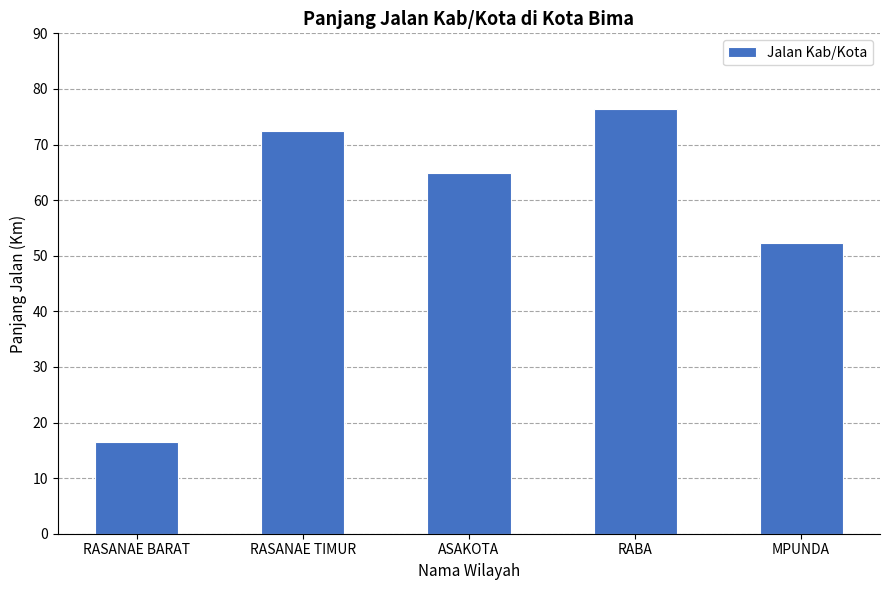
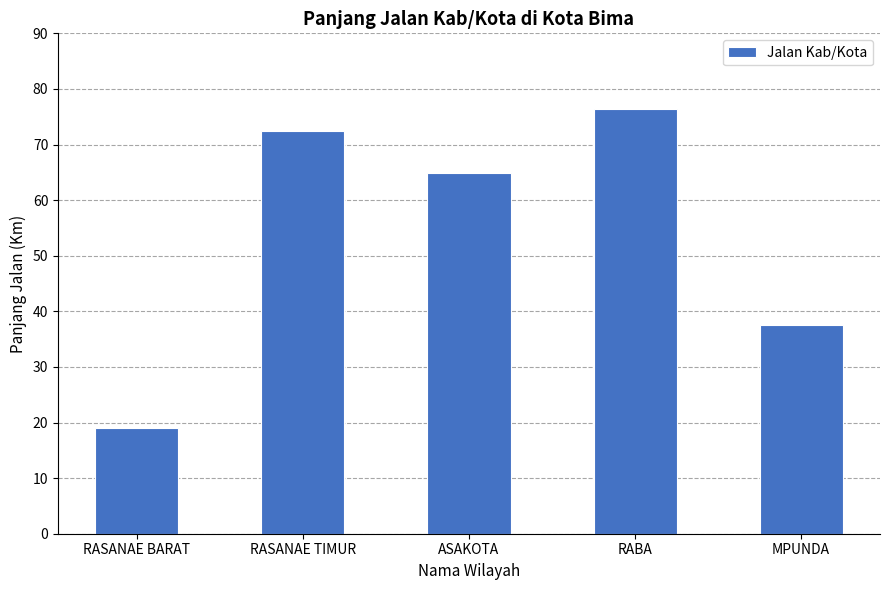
  {
-   "RASANAE BARAT": 17,
+   "RASANAE BARAT": 19,
    "RASANAE TIMUR": 72,
    "ASAKOTA": 65,
    "RABA": 76,
-   "MPUNDA": 52
+   "MPUNDA": 37
  }
